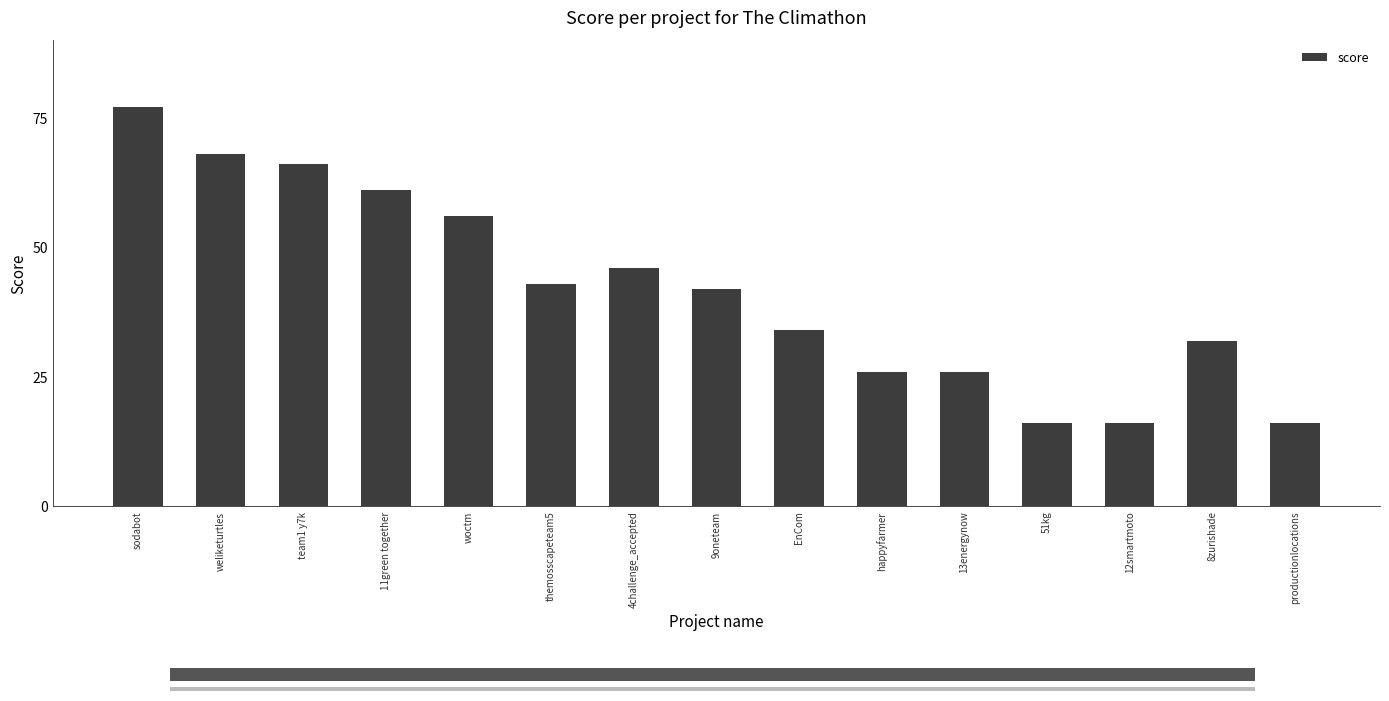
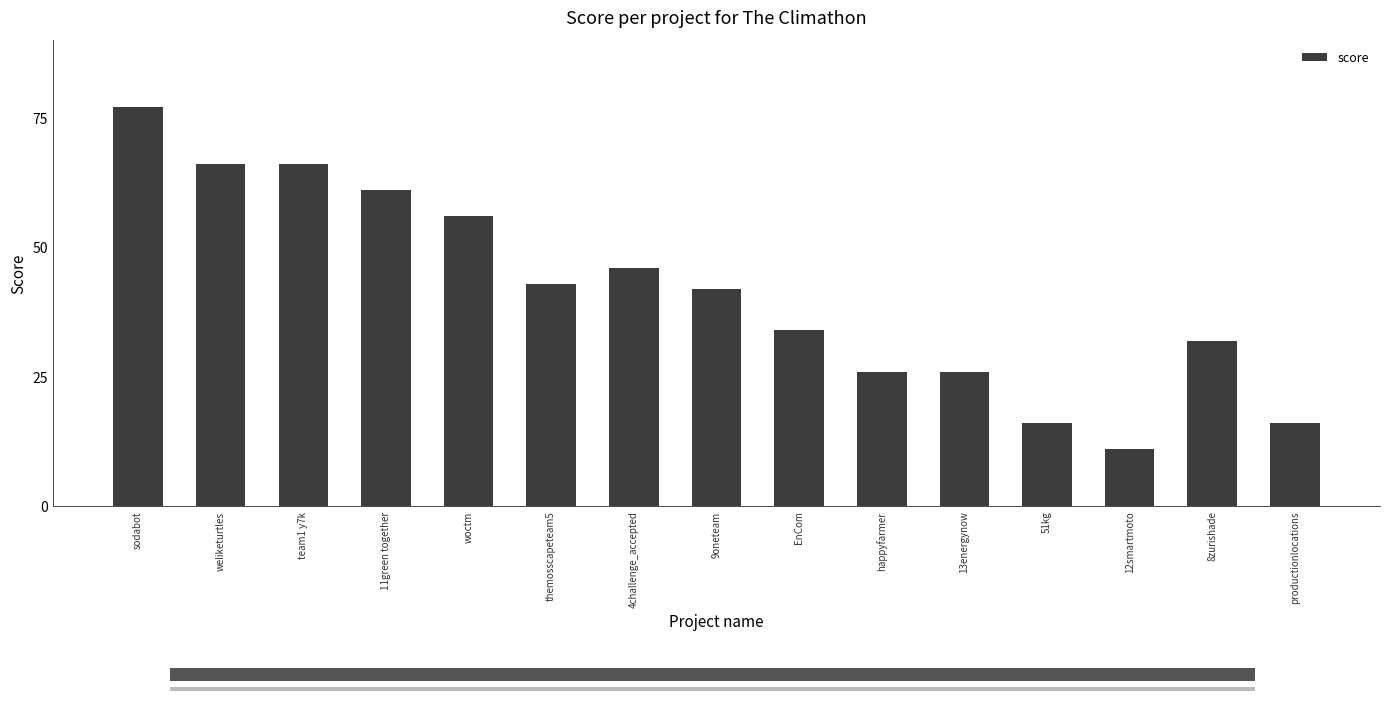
  {
    "sodabot": 77,
-   "weliketurtles": 68,
+   "weliketurtles": 66,
    "team1 y7k": 66,
    "11green together": 61,
    "woctm": 56,
    "themosscapeteam5": 43,
    "4challenge_accepted": 46,
    "9oneteam": 42,
    "EnCom": 34,
    "happyfarmer": 26,
    "13energynow": 26,
    "51kg": 16,
-   "12smartmoto": 16,
+   "12smartmoto": 11,
    "8zurishade": 32,
    "productionlocations": 16
  }
